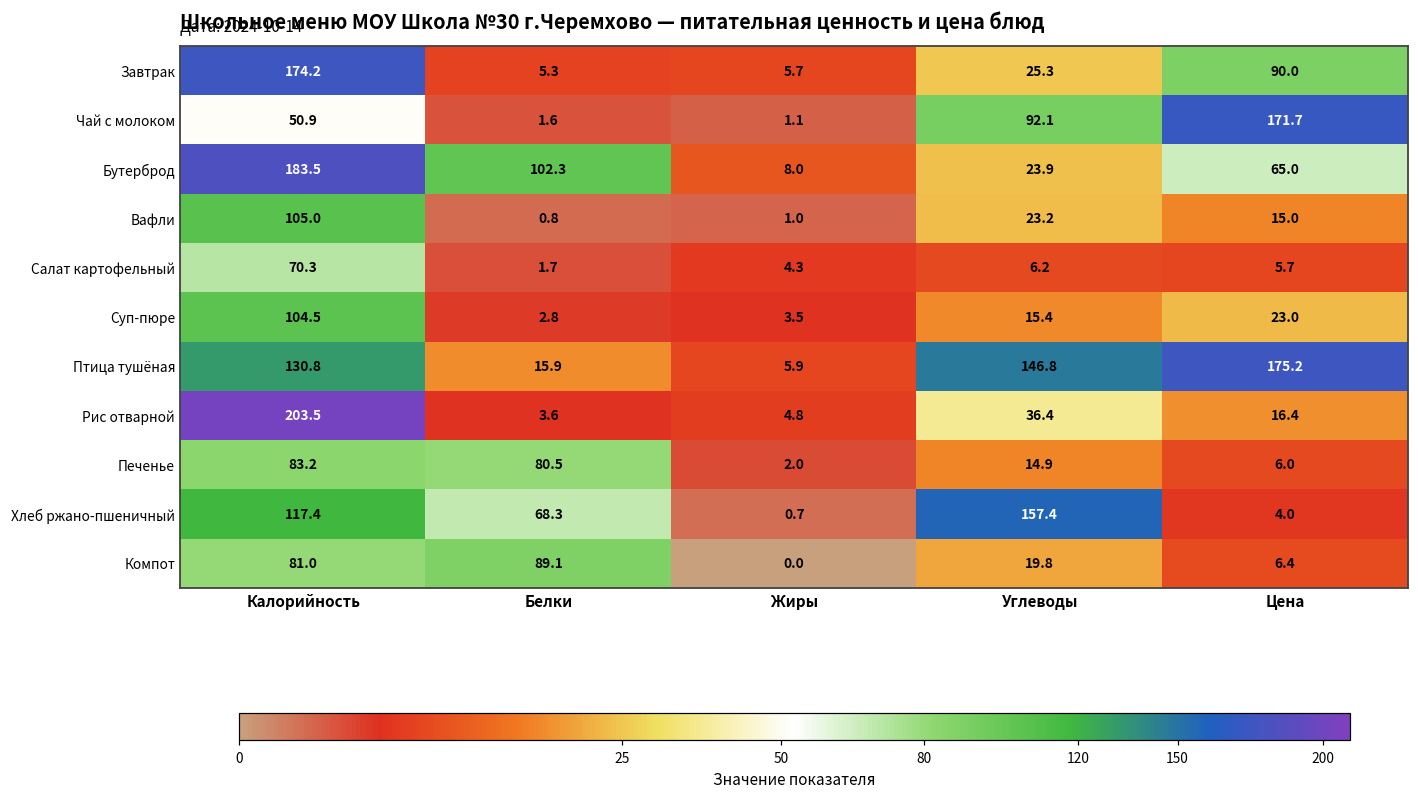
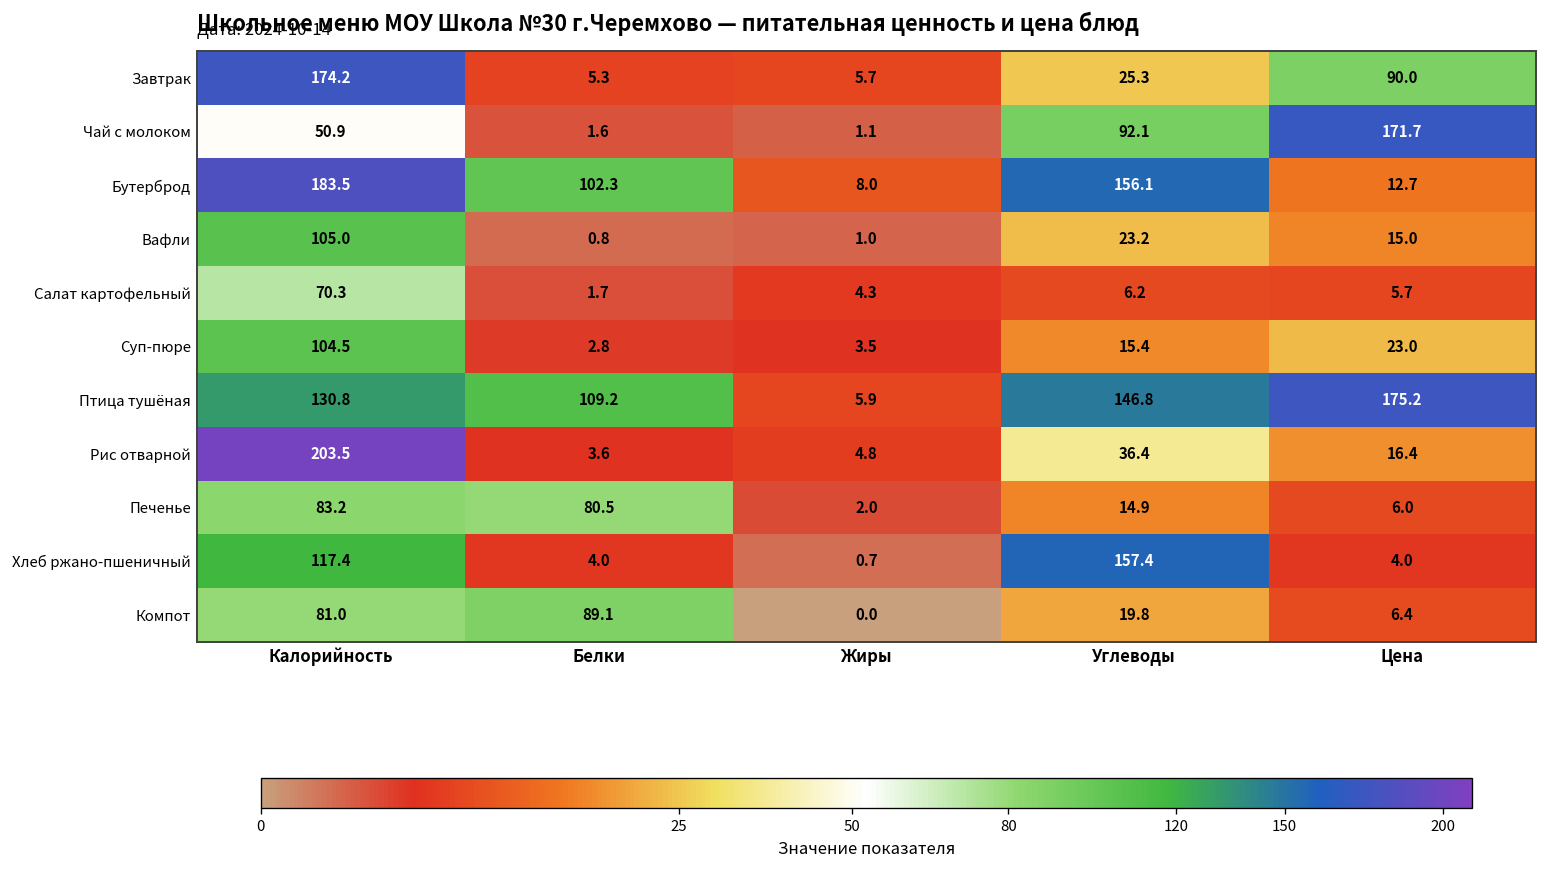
  {
    "Завтрак": {
      "Калорийность": 174.2,
      "Белки": 5.3,
      "Жиры": 5.7,
      "Углеводы": 25.3,
      "Цена": 90.0
    },
    "Чай с молоком": {
      "Калорийность": 50.9,
      "Белки": 1.6,
      "Жиры": 1.1,
      "Углеводы": 92.1,
      "Цена": 171.7
    },
    "Бутерброд": {
      "Калорийность": 183.5,
      "Белки": 102.3,
      "Жиры": 8.0,
-     "Углеводы": 23.9,
-     "Цена": 65.0
+     "Углеводы": 156.1,
+     "Цена": 12.7
    },
    "Вафли": {
      "Калорийность": 105.0,
      "Белки": 0.8,
      "Жиры": 1.0,
      "Углеводы": 23.2,
      "Цена": 15.0
    },
    "Салат картофельный": {
      "Калорийность": 70.3,
      "Белки": 1.7,
      "Жиры": 4.3,
      "Углеводы": 6.2,
      "Цена": 5.7
    },
    "Суп-пюре": {
      "Калорийность": 104.5,
      "Белки": 2.8,
      "Жиры": 3.5,
      "Углеводы": 15.4,
      "Цена": 23.0
    },
    "Птица тушёная": {
      "Калорийность": 130.8,
-     "Белки": 15.9,
+     "Белки": 109.2,
      "Жиры": 5.9,
      "Углеводы": 146.8,
      "Цена": 175.2
    },
    "Рис отварной": {
      "Калорийность": 203.5,
      "Белки": 3.6,
      "Жиры": 4.8,
      "Углеводы": 36.4,
      "Цена": 16.4
    },
    "Печенье": {
      "Калорийность": 83.2,
      "Белки": 80.5,
      "Жиры": 2.0,
      "Углеводы": 14.9,
      "Цена": 6.0
    },
    "Хлеб ржано-пшеничный": {
      "Калорийность": 117.4,
-     "Белки": 68.3,
+     "Белки": 4.0,
      "Жиры": 0.7,
      "Углеводы": 157.4,
      "Цена": 4.0
    },
    "Компот": {
      "Калорийность": 81.0,
      "Белки": 89.1,
      "Жиры": 0.0,
      "Углеводы": 19.8,
      "Цена": 6.4
    }
  }
